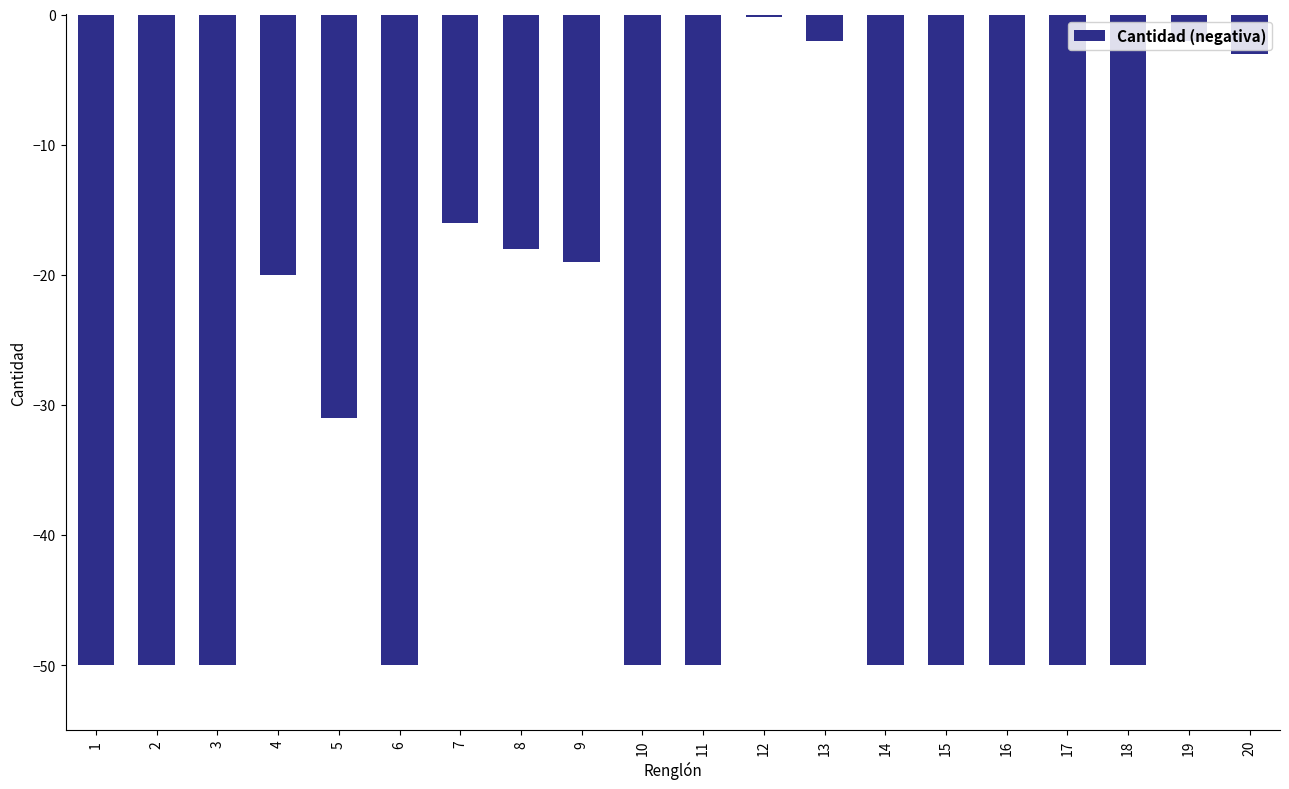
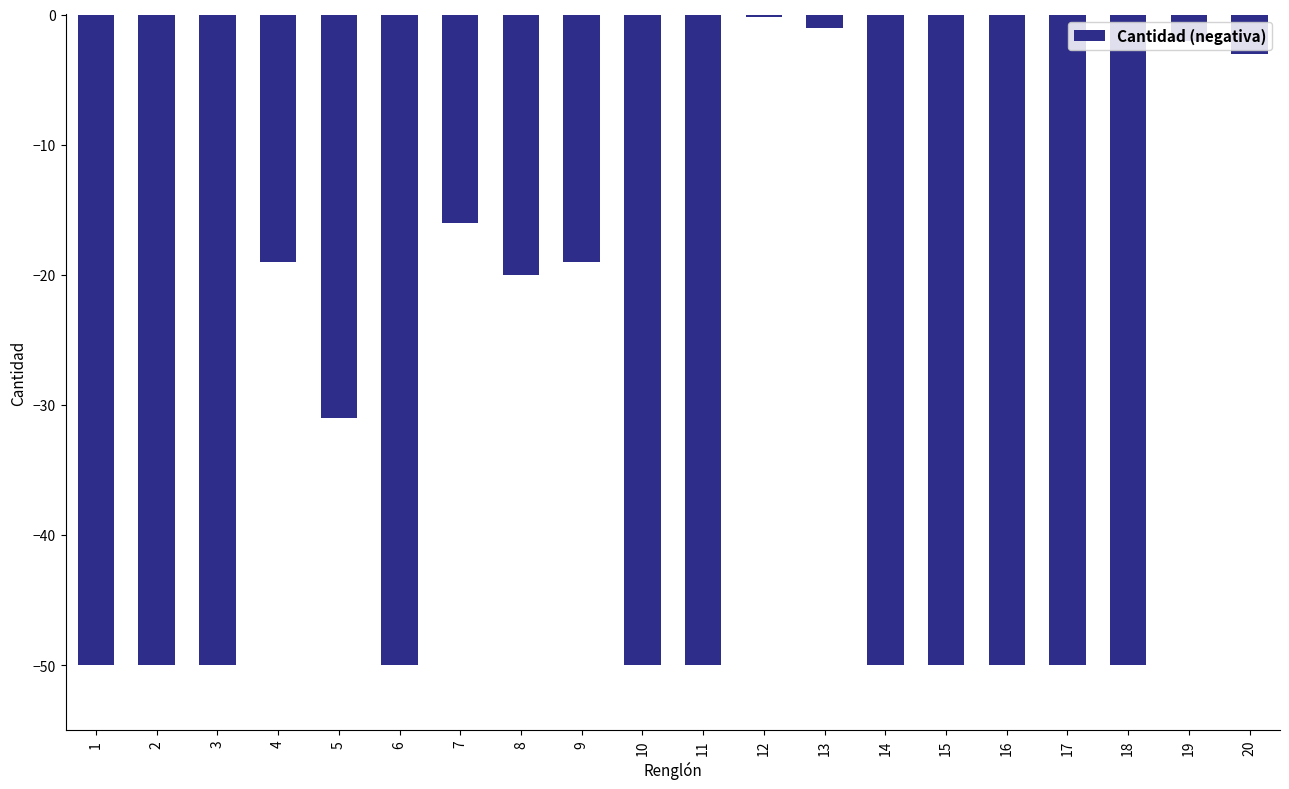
  {
    "1": -50.0,
    "2": -50.0,
    "3": -50.0,
-   "4": -20.0,
+   "4": -19.0,
    "5": -31.0,
    "6": -50.0,
    "7": -16.0,
-   "8": -18.0,
+   "8": -20.0,
    "9": -19.0,
    "10": -50.0,
    "11": -50.0,
    "12": -0.2,
-   "13": -2.0,
+   "13": -1.0,
    "14": -50.0,
    "15": -50.0,
    "16": -50.0,
    "17": -50.0,
    "18": -50.0,
    "20": -3.0
  }
